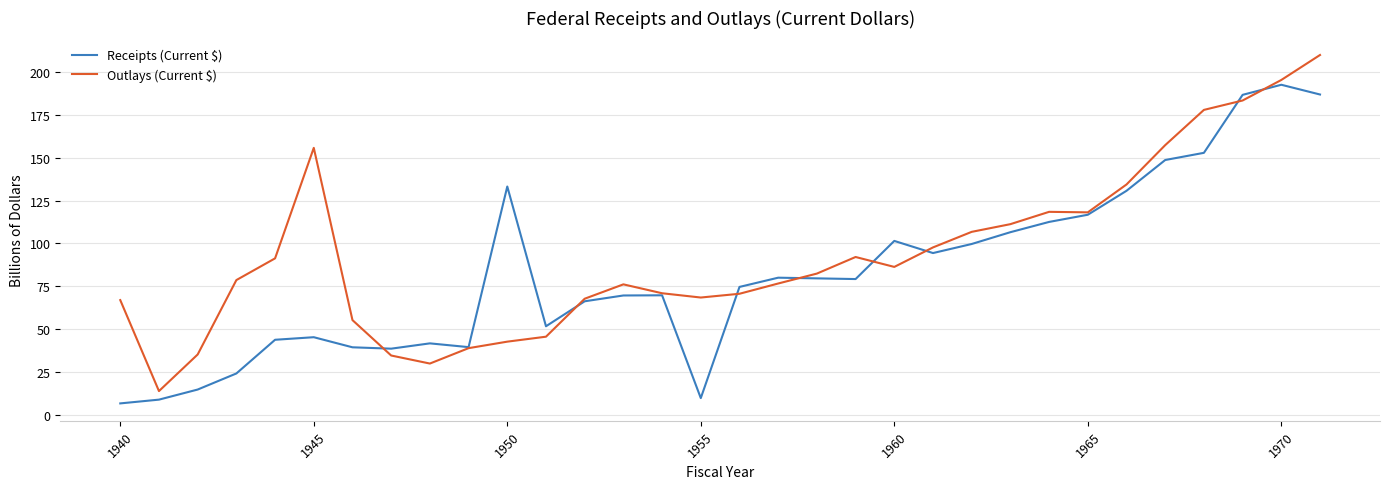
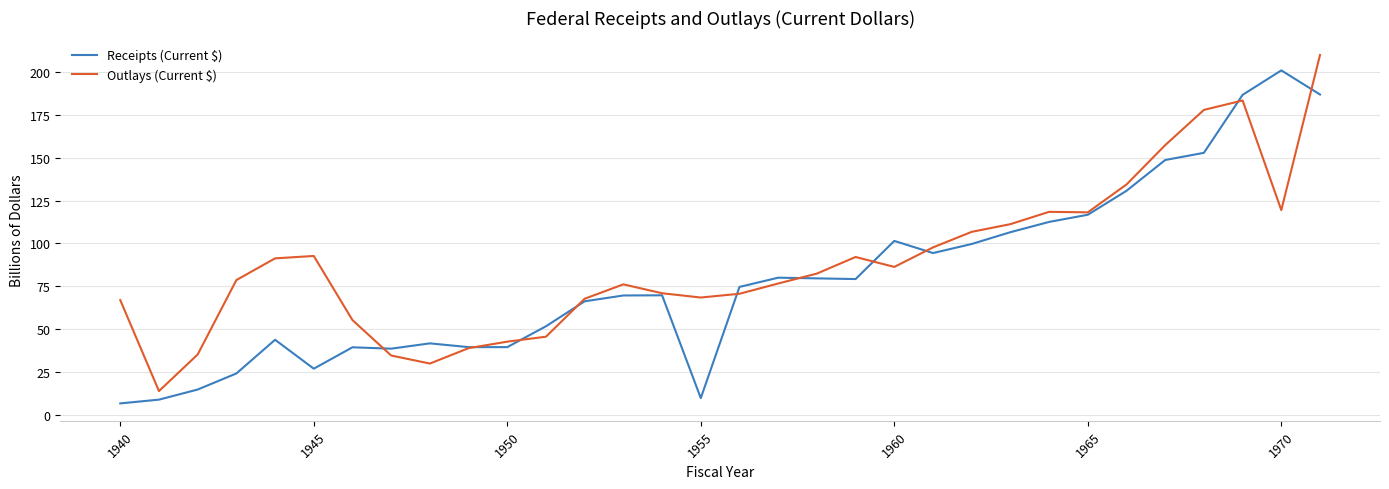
  {
    "Receipts (Current $)": {
      "1940": 7,
-     "1945": 45,
-     "1950": 133,
+     "1945": 27,
+     "1950": 39,
      "1955": 10,
      "1960": 102,
-     "1970": 193
+     "1970": 201
    },
    "Outlays (Current $)": {
      "1940": 67,
-     "1945": 156,
+     "1945": 93,
      "1950": 43,
      "1955": 68,
      "1960": 86,
-     "1970": 196
+     "1970": 120
    }
  }
